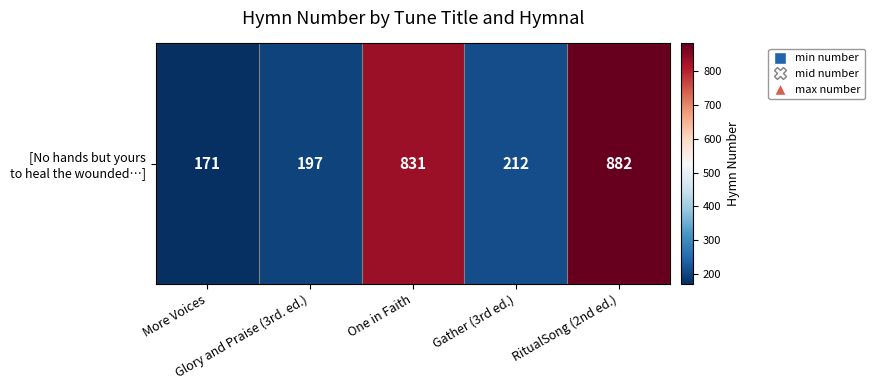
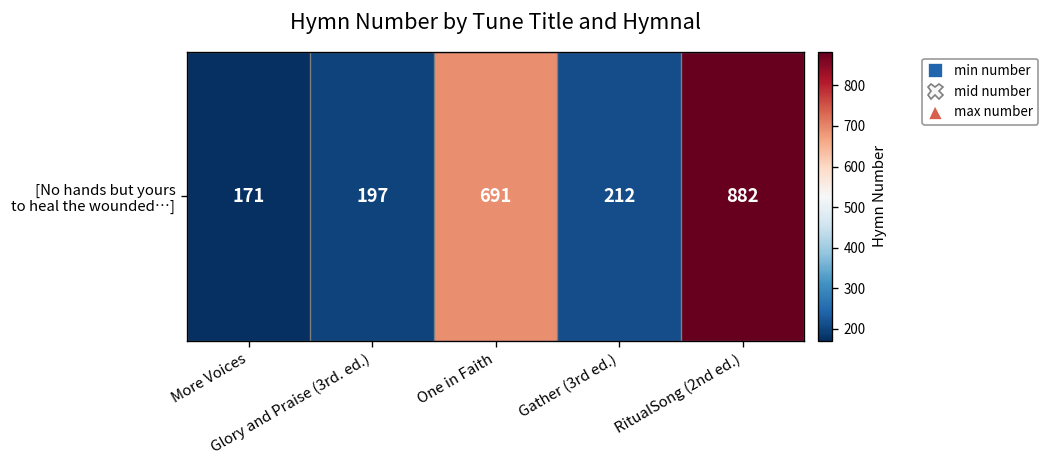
  {
    "[No hands but yours to heal the wounded…]": {
      "More Voices": 171,
      "Glory and Praise (3rd. ed.)": 197,
-     "One in Faith": 831,
+     "One in Faith": 691,
      "Gather (3rd ed.)": 212,
      "RitualSong (2nd ed.)": 882
    }
  }
